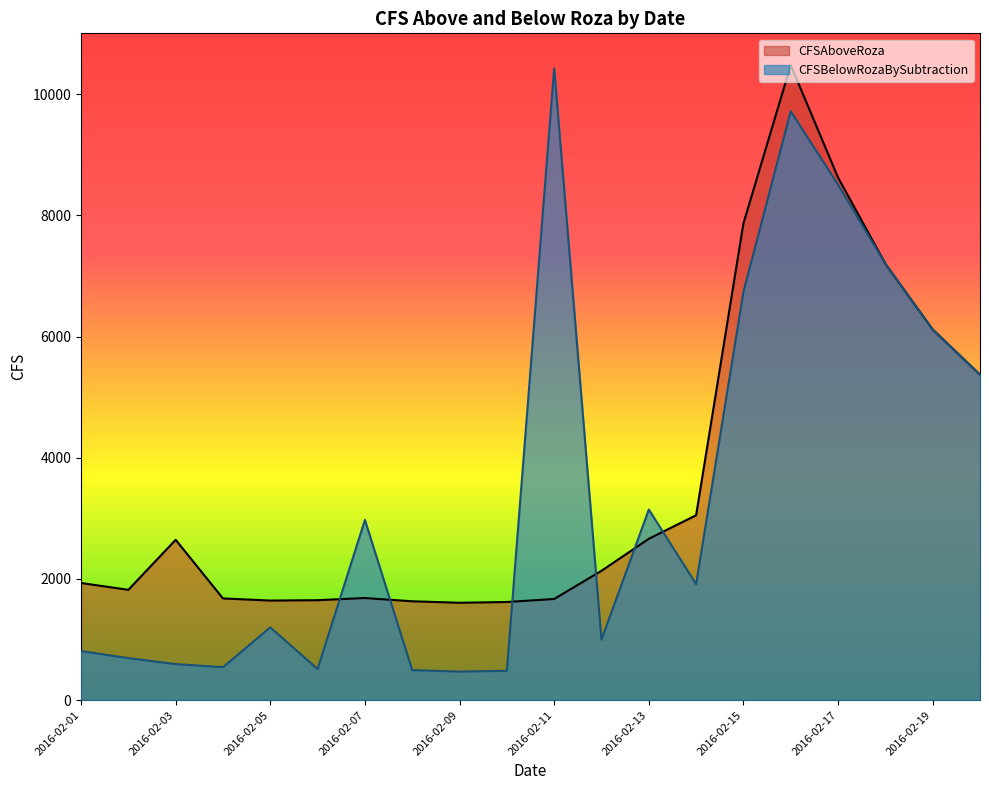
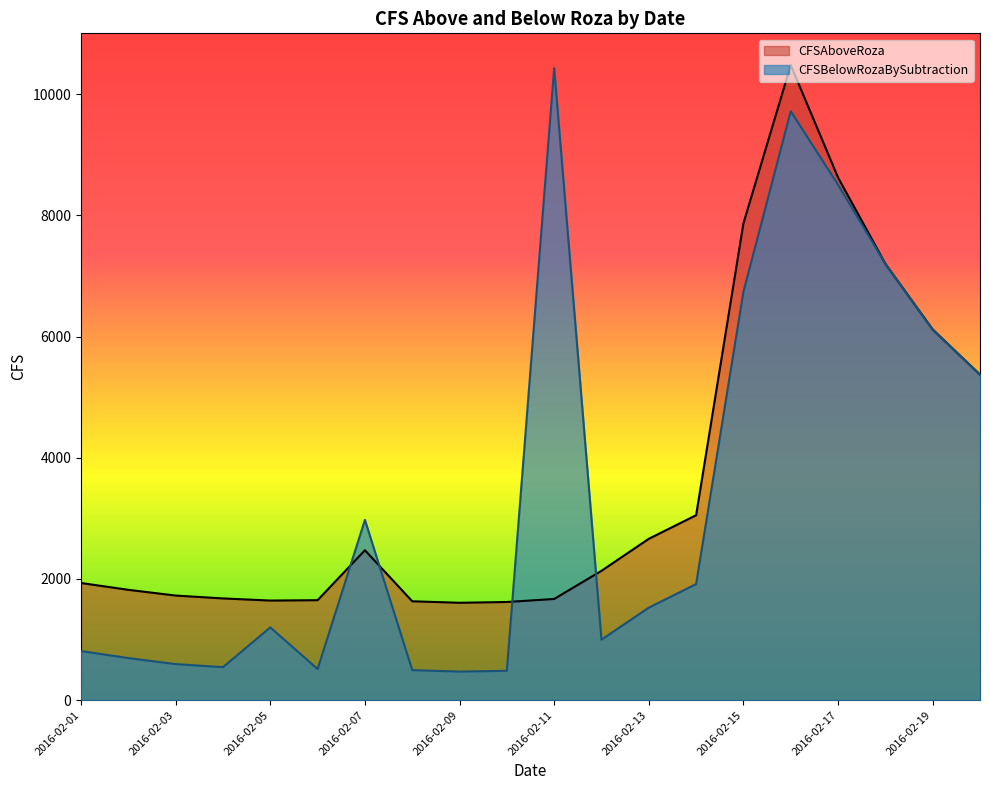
  {
    "CFSAboveRoza": {
      "2016-02-01": 1900,
-     "2016-02-03": 2600,
+     "2016-02-03": 1700,
      "2016-02-05": 1600,
-     "2016-02-07": 1700,
+     "2016-02-07": 2500,
      "2016-02-09": 1600,
      "2016-02-11": 1700,
      "2016-02-13": 2700,
      "2016-02-15": 7900,
      "2016-02-17": 8600
    },
    "CFSBelowRozaBySubtraction": {
      "2016-02-01": 800,
      "2016-02-03": 600,
      "2016-02-05": 1200,
      "2016-02-07": 3000,
      "2016-02-09": 500,
      "2016-02-11": 10400,
-     "2016-02-13": 3100,
+     "2016-02-13": 1500,
      "2016-02-15": 6700,
      "2016-02-17": 8500
    }
  }
